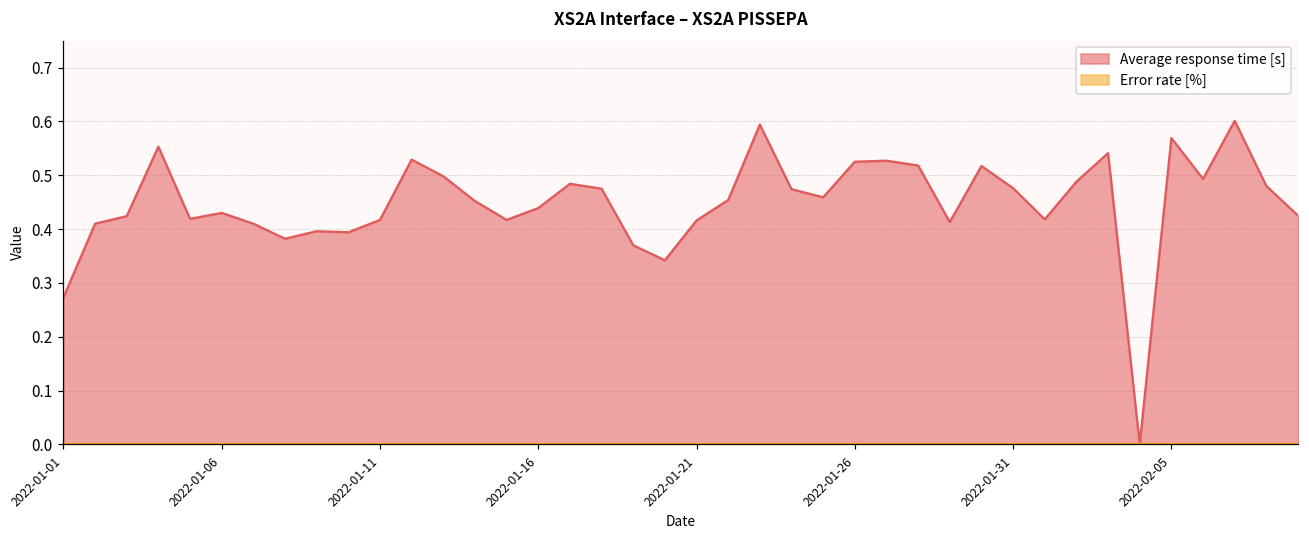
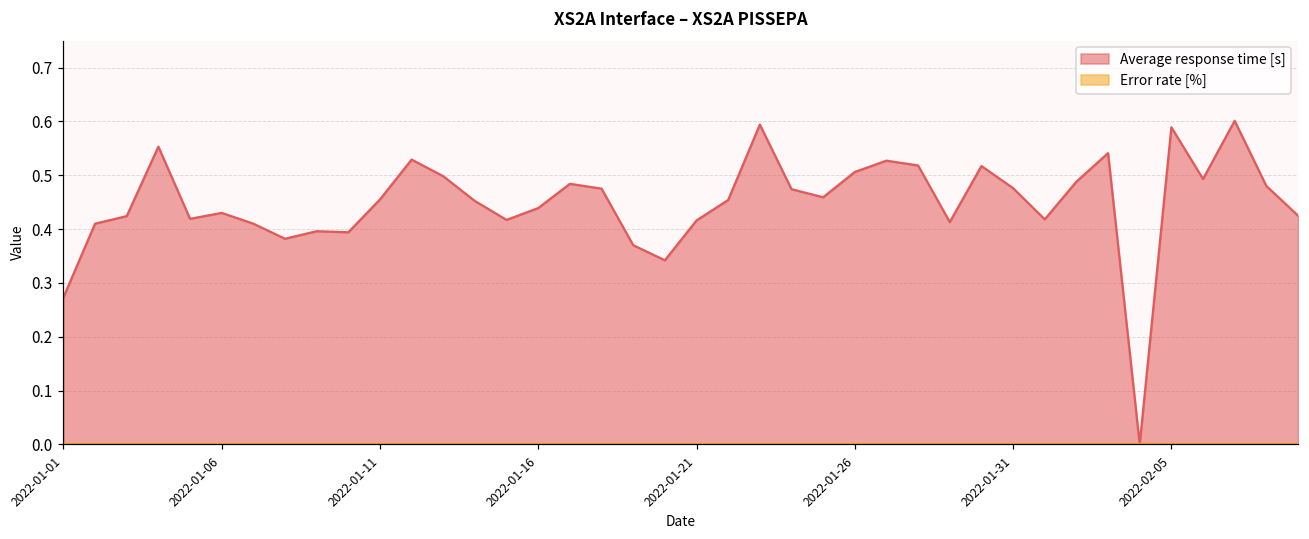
  {
    "Average response time [s]": {
      "2022-01-01": 0.27,
      "2022-01-06": 0.43,
-     "2022-01-11": 0.42,
+     "2022-01-11": 0.46,
      "2022-01-16": 0.44,
      "2022-01-21": 0.42,
-     "2022-01-26": 0.53,
+     "2022-01-26": 0.51,
      "2022-01-31": 0.48,
-     "2022-02-05": 0.57
+     "2022-02-05": 0.59
    },
    "Error rate [%]": {
      "2022-01-01": 0.00,
      "2022-01-06": 0.00,
      "2022-01-11": 0.00,
      "2022-01-16": 0.00,
      "2022-01-21": 0.00,
      "2022-01-26": 0.00,
      "2022-01-31": 0.00,
      "2022-02-05": 0.00
    }
  }
